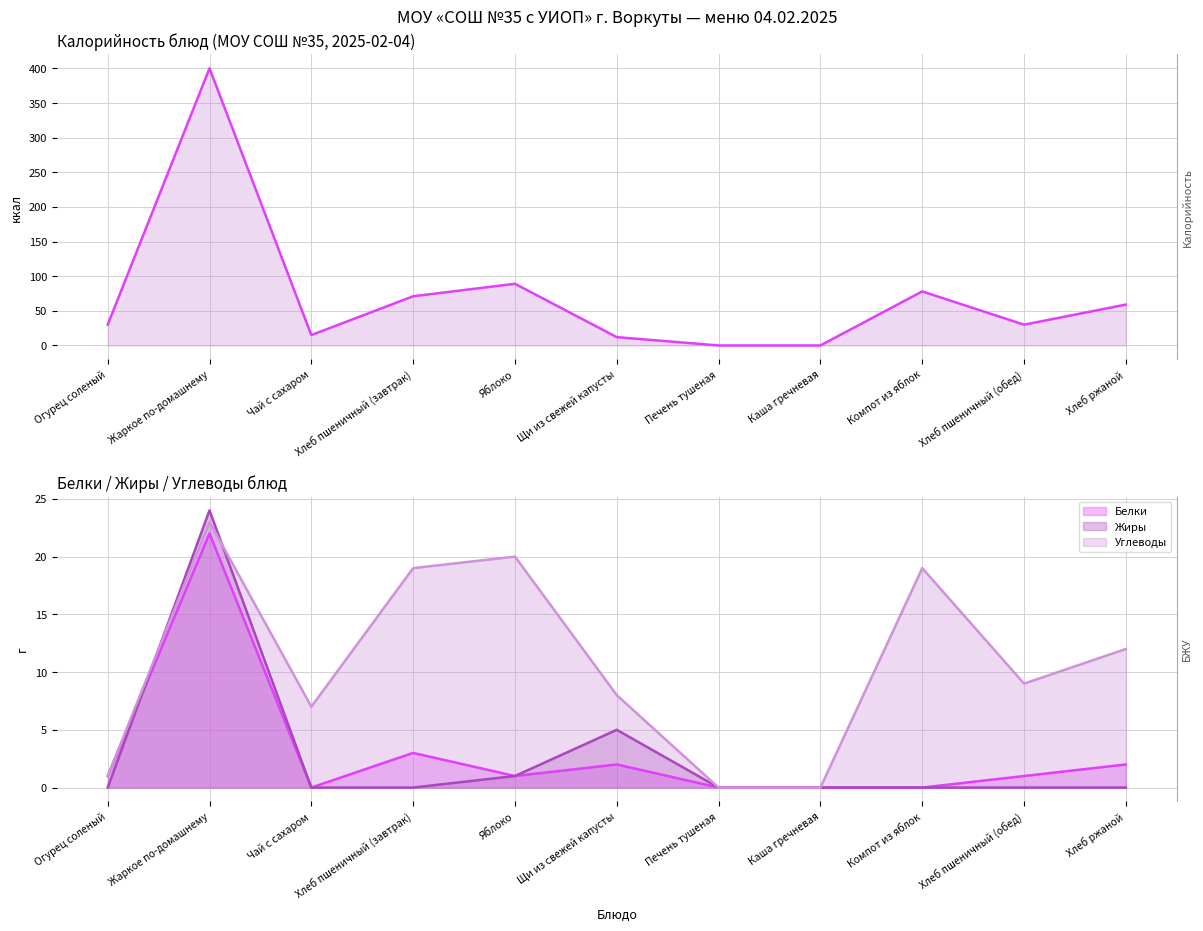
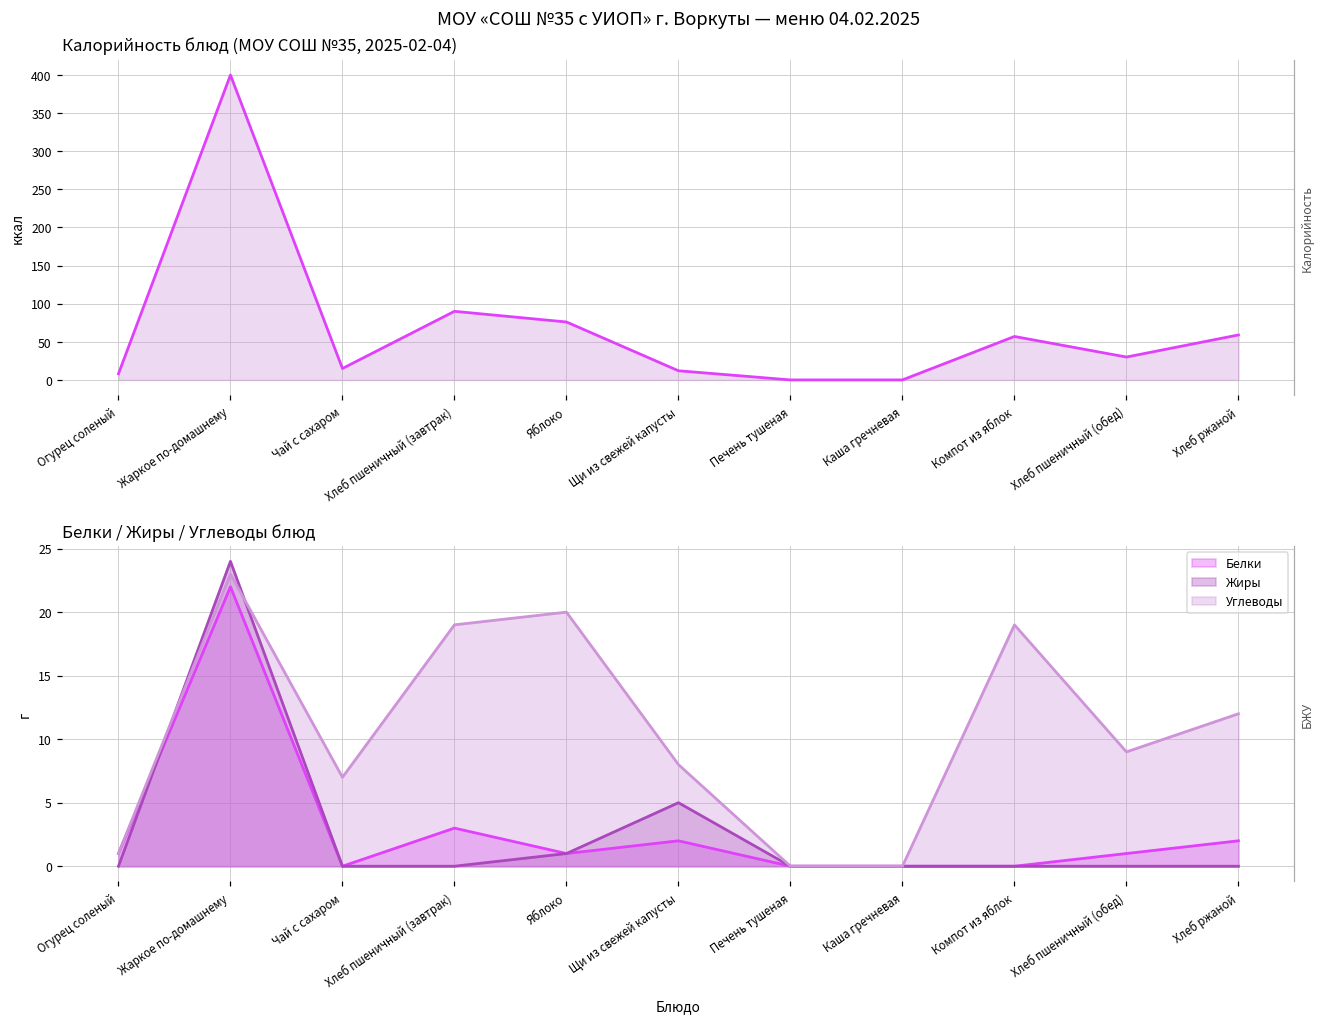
  {
    "Калорийность блюд (МОУ СОШ №35, 2025-02-04)": {
-     "Огурец соленый": 30,
+     "Огурец соленый": 10,
      "Жаркое по-домашнему": 400,
      "Чай с сахаром": 20,
-     "Хлеб пшеничный (завтрак)": 70,
-     "Яблоко": 90,
+     "Хлеб пшеничный (завтрак)": 90,
+     "Яблоко": 80,
      "Щи из свежей капусты": 10,
      "Печень тушеная": 0,
      "Каша гречневая": 0,
-     "Компот из яблок": 80,
+     "Компот из яблок": 60,
      "Хлеб пшеничный (обед)": 30,
      "Хлеб ржаной": 60
    }
  }
